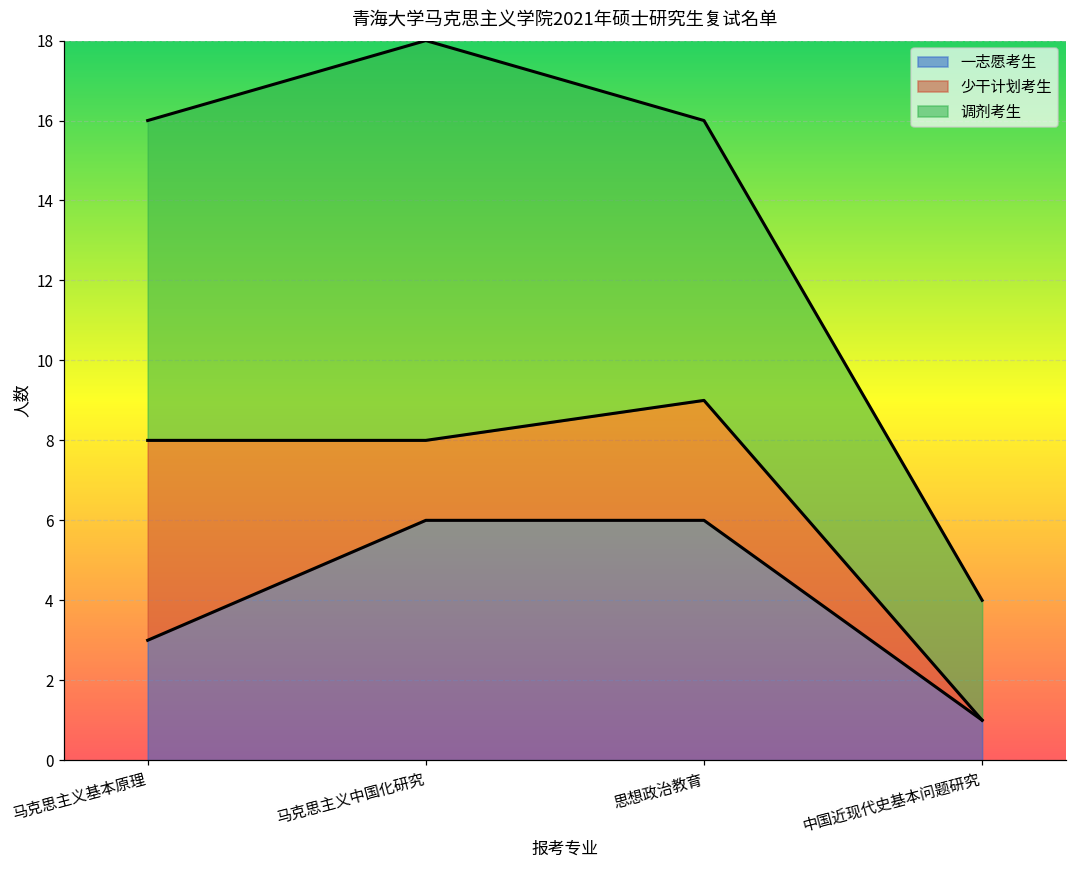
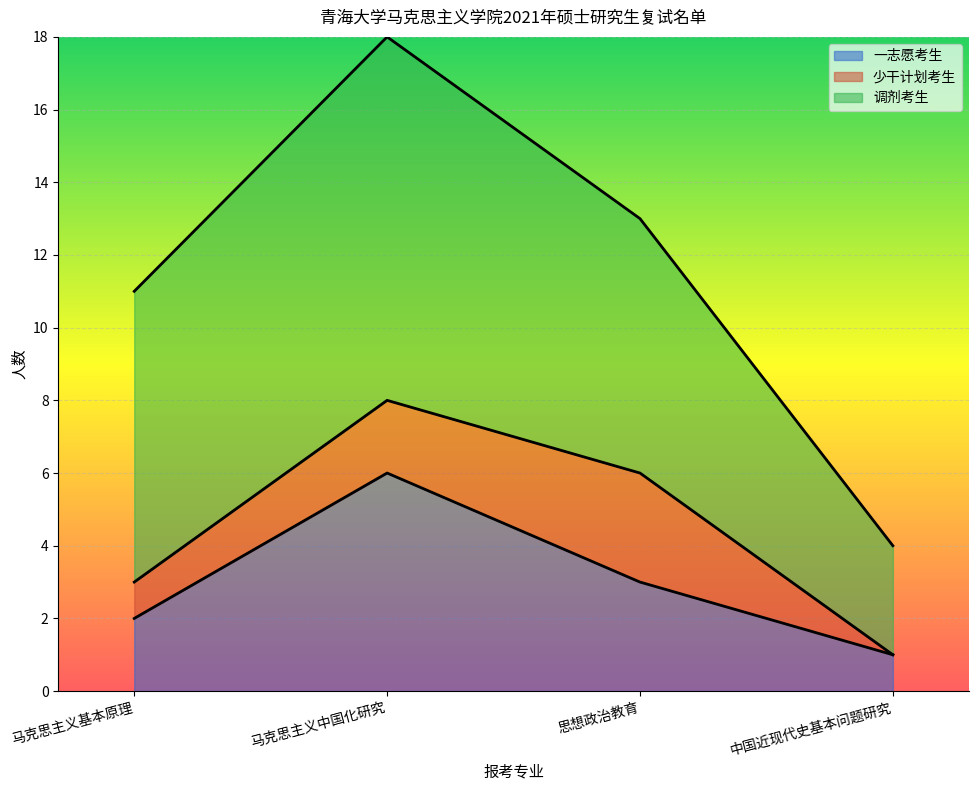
  {
    "一志愿考生": {
-     "马克思主义基本原理": 3,
+     "马克思主义基本原理": 2,
      "马克思主义中国化研究": 6,
-     "思想政治教育": 6
+     "思想政治教育": 3
    },
    "少干计划考生": {
-     "马克思主义基本原理": 5,
+     "马克思主义基本原理": 1,
      "马克思主义中国化研究": 2,
      "思想政治教育": 3
    },
    "调剂考生": {
      "马克思主义基本原理": 8,
      "马克思主义中国化研究": 10,
      "思想政治教育": 7,
      "中国近现代史基本问题研究": 3
    }
  }
